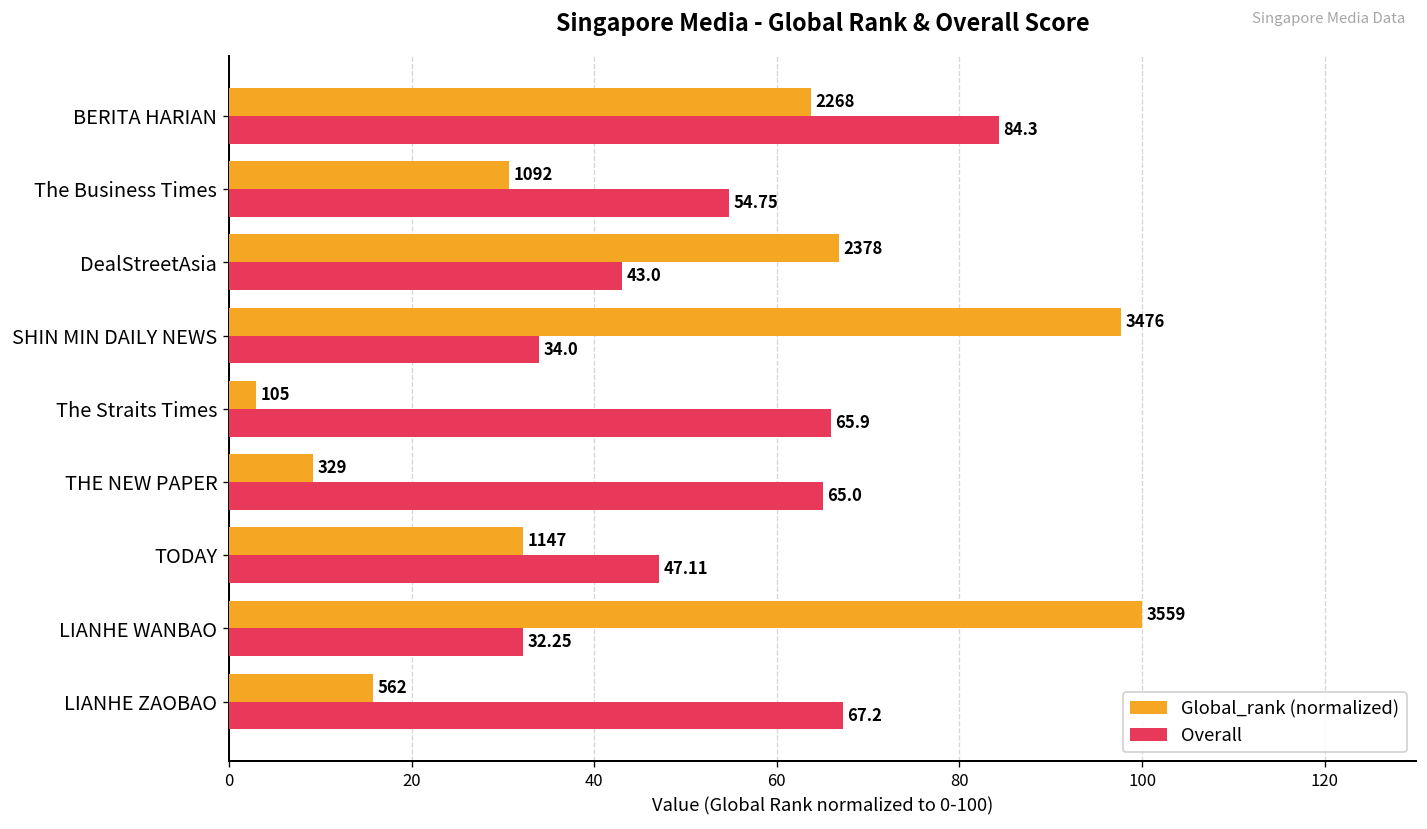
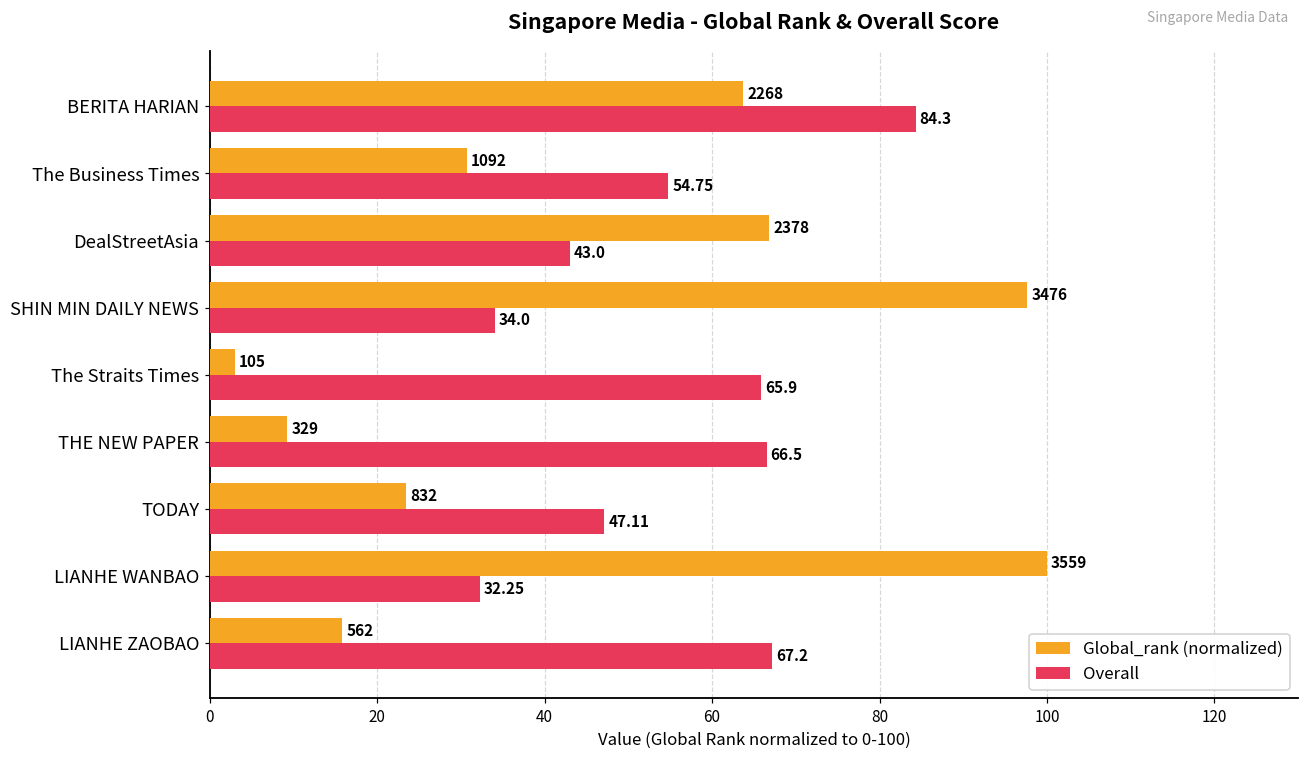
  {
    "Global_rank (normalized)": {
-     "TODAY": 1147
+     "TODAY": 832
    },
    "Overall": {
      "BERITA HARIAN": 84.3,
      "The Business Times": 54.75,
      "DealStreetAsia": 43.0,
      "SHIN MIN DAILY NEWS": 34.0,
      "The Straits Times": 65.9,
-     "THE NEW PAPER": 65.0,
+     "THE NEW PAPER": 66.5,
      "TODAY": 47.11,
      "LIANHE WANBAO": 32.25,
      "LIANHE ZAOBAO": 67.2
    }
  }
